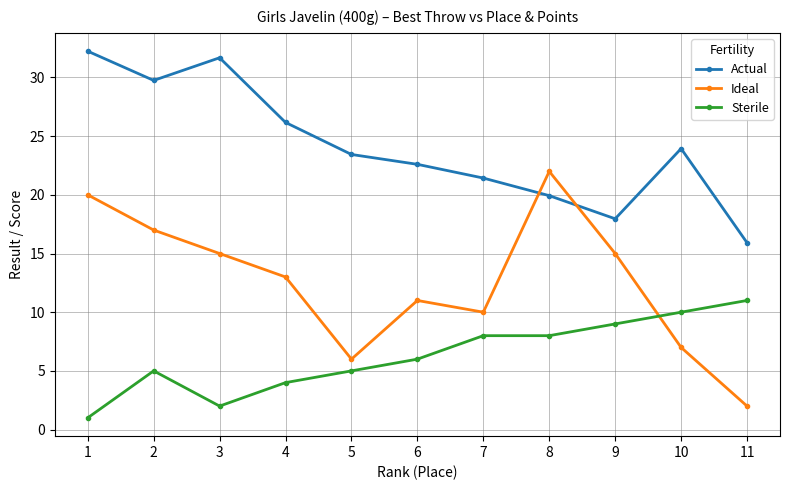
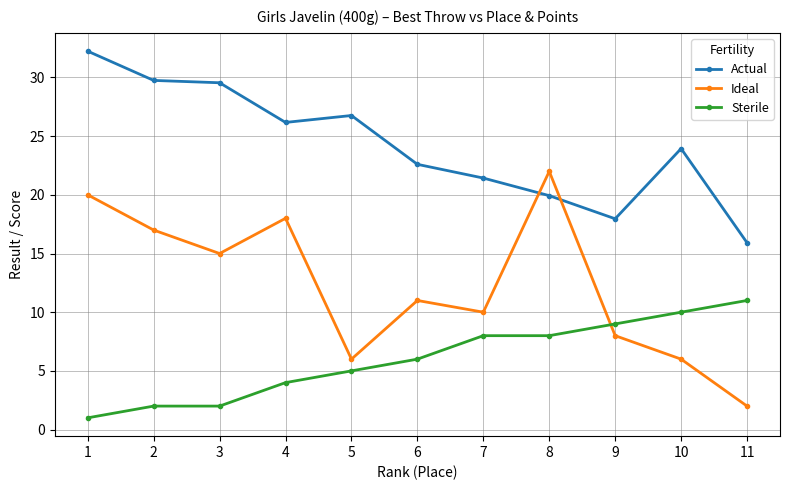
  {
    "Actual": {
      "1": 32.2,
      "2": 29.8,
-     "3": 31.7,
+     "3": 29.6,
      "4": 26.2,
-     "5": 23.4,
+     "5": 26.8,
      "6": 22.6,
      "7": 21.4,
      "8": 19.9,
      "9": 18.0,
      "10": 23.9,
      "11": 15.9
    },
    "Ideal": {
      "1": 20,
      "2": 17,
      "3": 15,
-     "4": 13,
+     "4": 18,
      "5": 6,
      "6": 11,
      "7": 10,
      "8": 22,
-     "9": 15,
-     "10": 7,
+     "9": 8,
+     "10": 6,
      "11": 2
    },
    "Sterile": {
      "1": 1,
-     "2": 5,
+     "2": 2,
      "3": 2,
      "4": 4,
      "5": 5,
      "6": 6,
      "7": 8,
      "8": 8,
      "9": 9,
      "10": 10,
      "11": 11
    }
  }
